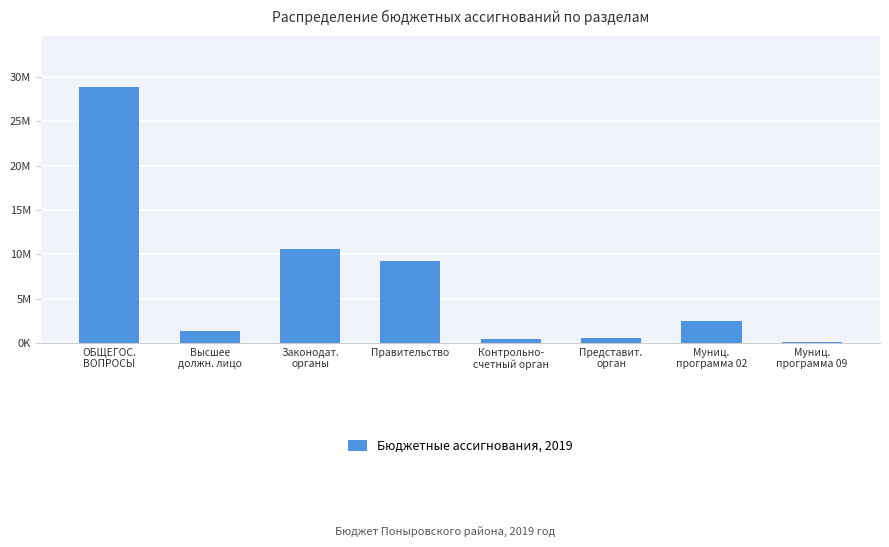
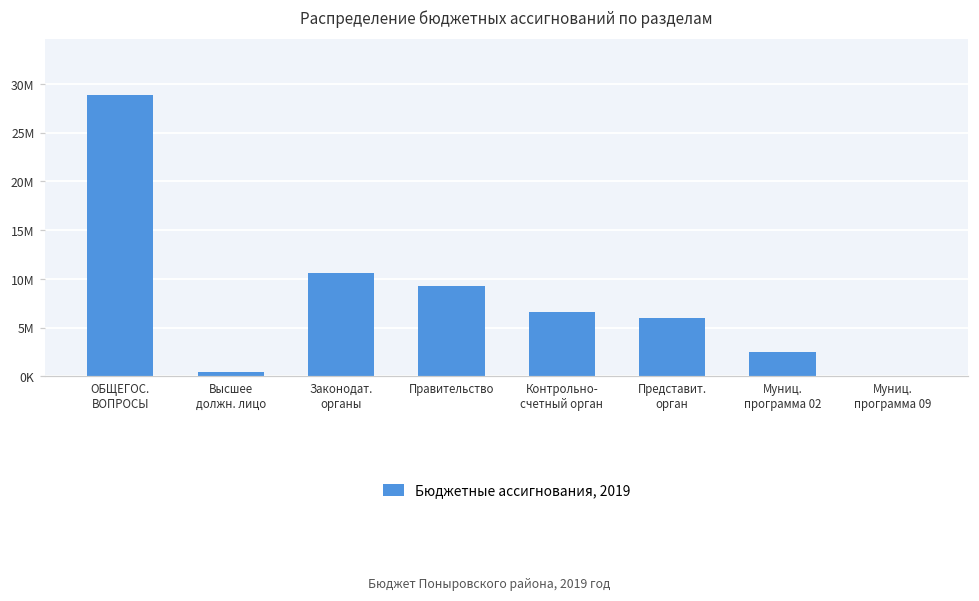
  {
    "ОБЩЕГОС. ВОПРОСЫ": 29000000,
-   "Высшее должн. лицо": 1000000,
+   "Высшее должн. лицо": 0,
    "Законодат. органы": 11000000,
    "Правительство": 9000000,
-   "Контрольно- счетный орган": 0,
-   "Представит. орган": 0,
+   "Контрольно- счетный орган": 7000000,
+   "Представит. орган": 6000000,
    "Муниц. программа 02": 3000000
  }
